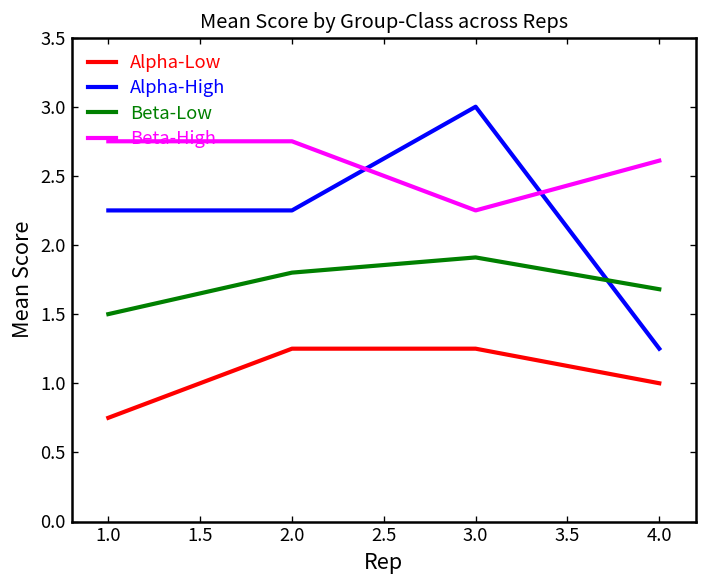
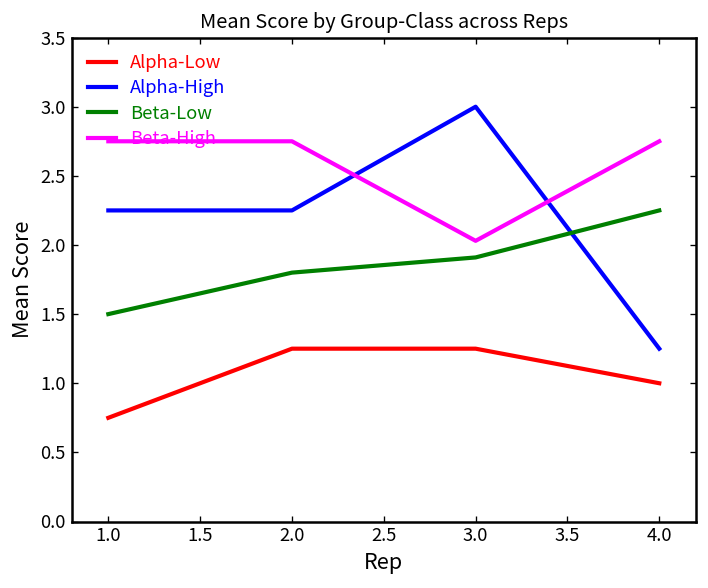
  {
    "Alpha-Low": {
      "1.0": 0.75,
      "2.0": 1.25,
      "3.0": 1.25,
      "4.0": 1.00
    },
    "Alpha-High": {
      "1.0": 2.25,
      "2.0": 2.25,
      "3.0": 3.00,
      "4.0": 1.25
    },
    "Beta-Low": {
      "1.0": 1.50,
      "2.0": 1.80,
      "3.0": 1.91,
-     "4.0": 1.68
+     "4.0": 2.25
    },
    "Beta-High": {
      "1.0": 2.75,
      "2.0": 2.75,
-     "3.0": 2.25,
-     "4.0": 2.61
+     "3.0": 2.03,
+     "4.0": 2.75
    }
  }
